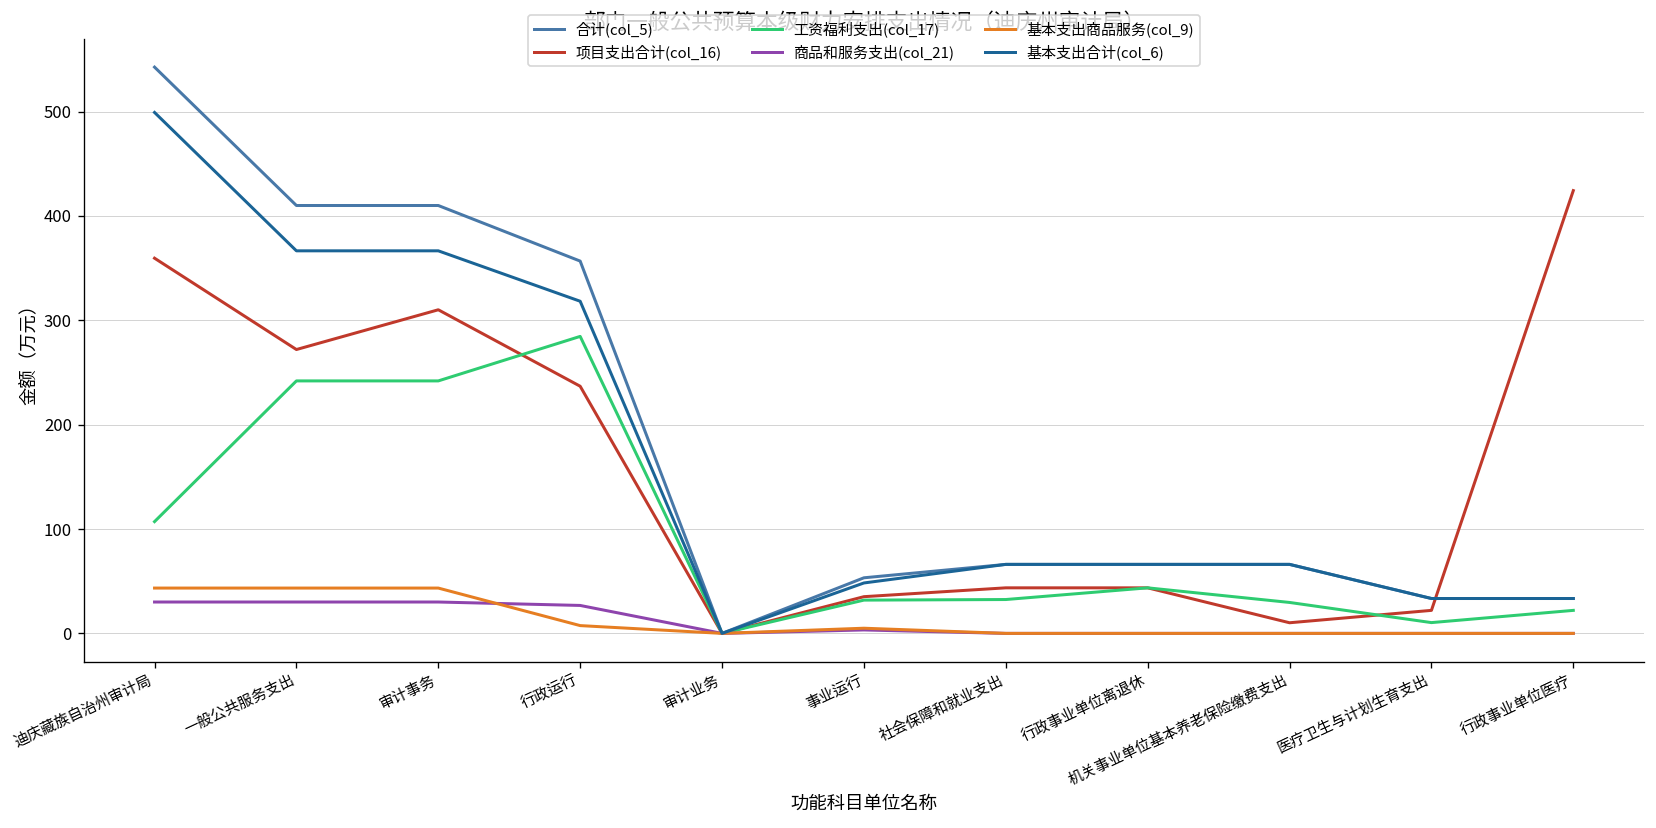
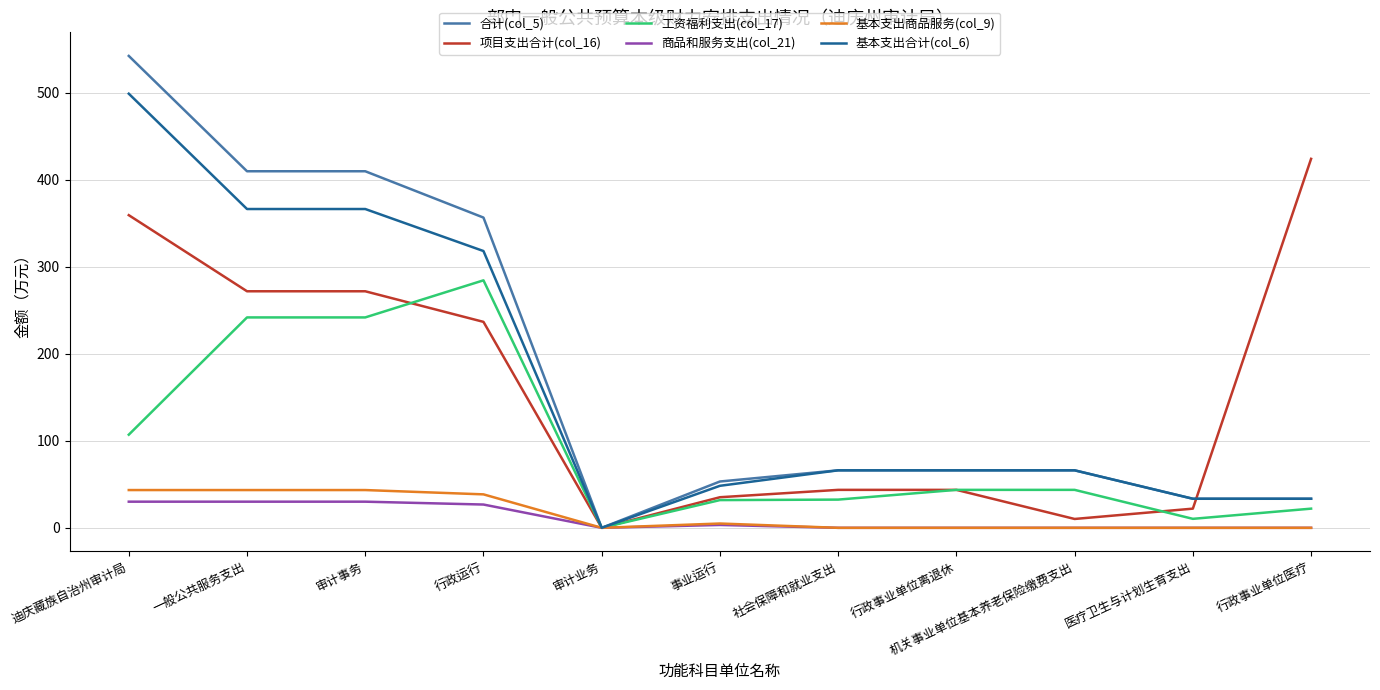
  {
    "项目支出合计(col_16)": {
      "迪庆藏族自治州审计局": 360,
      "一般公共服务支出": 270,
-     "审计事务": 310,
+     "审计事务": 270,
      "行政运行": 240,
      "事业运行": 40,
      "社会保障和就业支出": 40,
      "机关事业单位基本养老保险缴费支出": 10,
      "医疗卫生与计划生育支出": 20,
      "行政事业单位医疗": 420
    },
    "工资福利支出(col_17)": {
      "迪庆藏族自治州审计局": 110,
      "一般公共服务支出": 240,
      "审计事务": 240,
      "行政运行": 280,
      "事业运行": 30,
      "社会保障和就业支出": 30,
-     "机关事业单位基本养老保险缴费支出": 30,
+     "机关事业单位基本养老保险缴费支出": 40,
      "医疗卫生与计划生育支出": 10,
      "行政事业单位医疗": 20
    },
    "商品和服务支出(col_21)": {
      "迪庆藏族自治州审计局": 30,
      "一般公共服务支出": 30,
      "审计事务": 30,
      "行政运行": 30
    },
    "基本支出商品服务(col_9)": {
      "迪庆藏族自治州审计局": 40,
      "一般公共服务支出": 40,
      "审计事务": 40,
-     "行政运行": 10
+     "行政运行": 40
    }
  }
